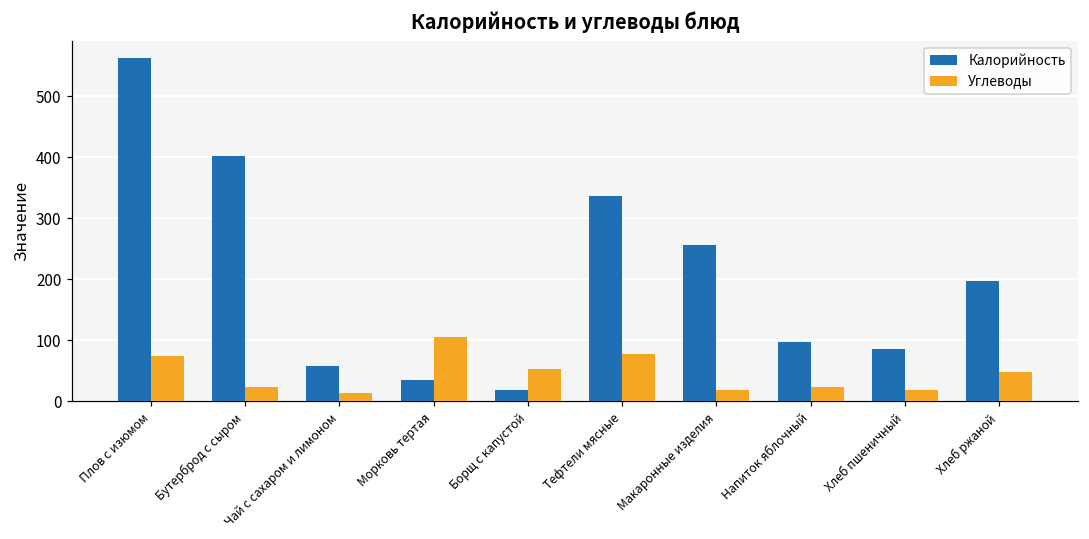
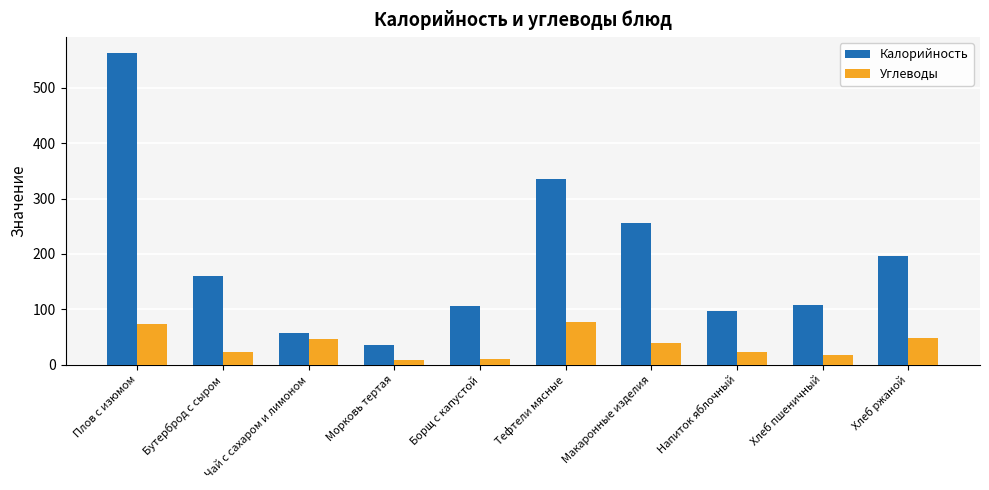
  {
    "Калорийность": {
      "Плов с изюмом": 560,
-     "Бутерброд с сыром": 400,
+     "Бутерброд с сыром": 160,
      "Чай с сахаром и лимоном": 60,
      "Морковь тертая": 40,
-     "Борщ с капустой": 20,
+     "Борщ с капустой": 110,
      "Тефтели мясные": 340,
      "Макаронные изделия": 260,
      "Напиток яблочный": 100,
-     "Хлеб пшеничный": 90,
+     "Хлеб пшеничный": 110,
      "Хлеб ржаной": 200
    },
    "Углеводы": {
      "Плов с изюмом": 70,
      "Бутерброд с сыром": 20,
-     "Чай с сахаром и лимоном": 10,
-     "Морковь тертая": 110,
-     "Борщ с капустой": 50,
+     "Чай с сахаром и лимоном": 50,
+     "Морковь тертая": 10,
+     "Борщ с капустой": 10,
      "Тефтели мясные": 80,
-     "Макаронные изделия": 20,
+     "Макаронные изделия": 40,
      "Напиток яблочный": 20,
      "Хлеб пшеничный": 20,
      "Хлеб ржаной": 50
    }
  }
